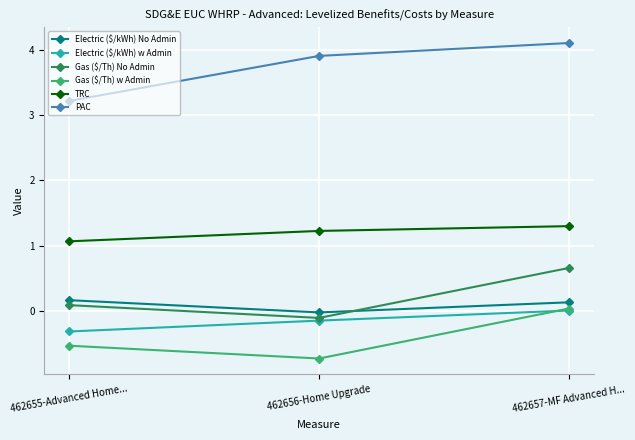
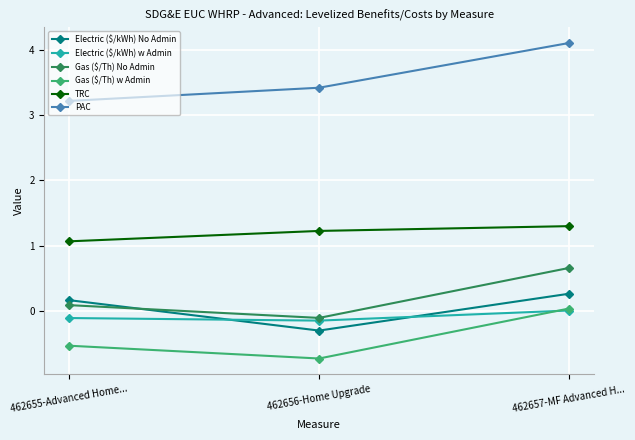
  {
    "Electric ($/kWh) No Admin": {
      "462655-Advanced Home...": 0.2,
-     "462656-Home Upgrade": 0.0,
-     "462657-MF Advanced H...": 0.1
+     "462656-Home Upgrade": -0.3,
+     "462657-MF Advanced H...": 0.3
    },
    "Electric ($/kWh) w Admin": {
-     "462655-Advanced Home...": -0.3,
+     "462655-Advanced Home...": -0.1,
      "462656-Home Upgrade": -0.1
    },
    "TRC": {
      "462655-Advanced Home...": 1.1,
      "462656-Home Upgrade": 1.2,
      "462657-MF Advanced H...": 1.3
    },
    "PAC": {
-     "462656-Home Upgrade": 3.9,
+     "462656-Home Upgrade": 3.4,
      "462657-MF Advanced H...": 4.1
    }
  }
